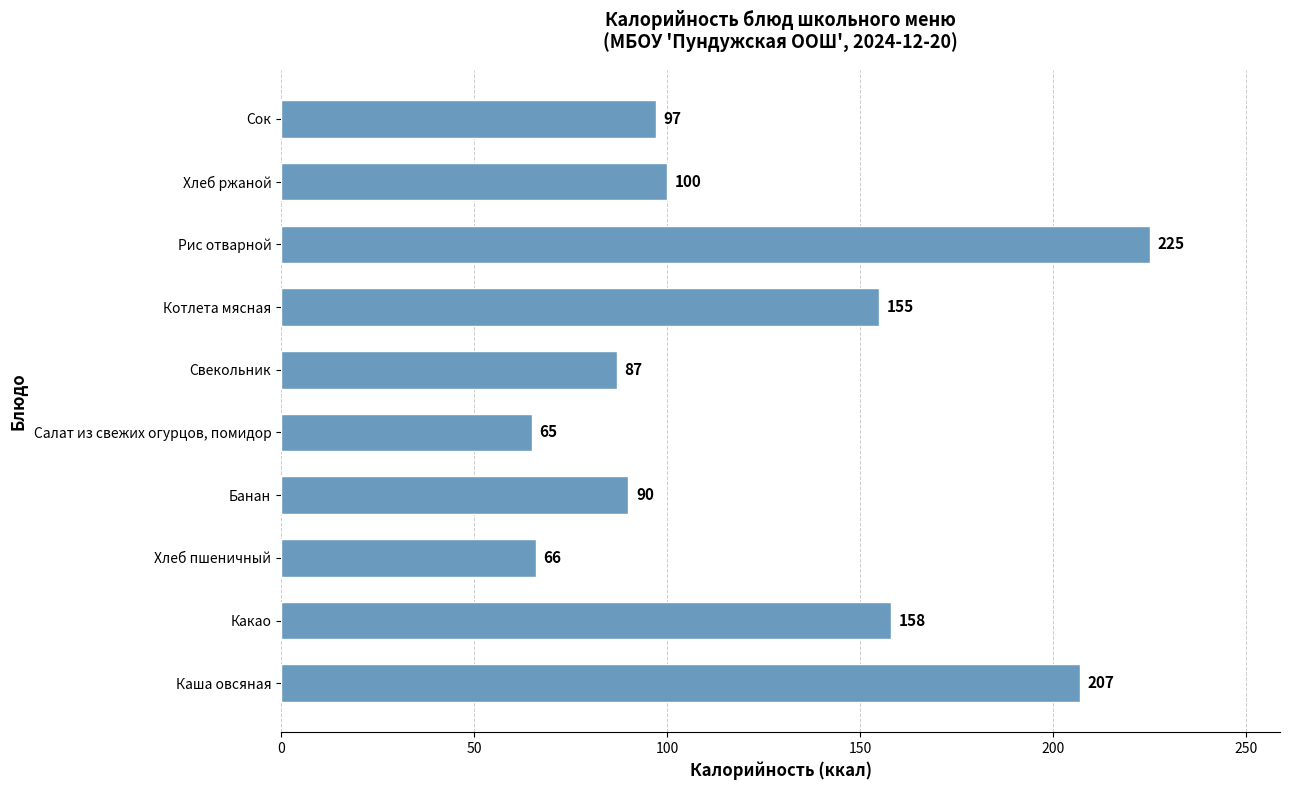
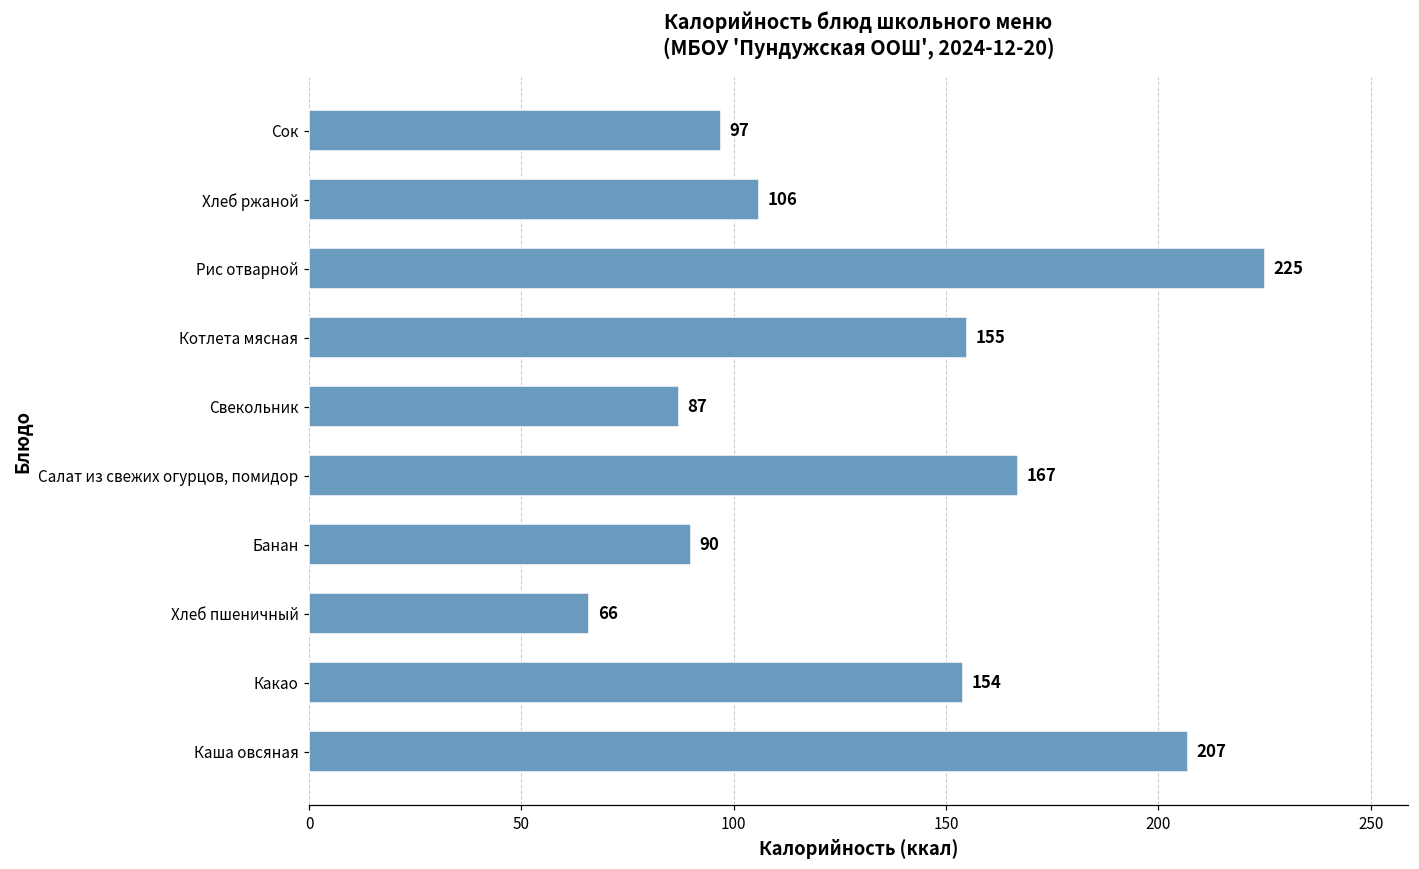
  {
    "Сок": 97,
-   "Хлеб ржаной": 100,
+   "Хлеб ржаной": 106,
    "Рис отварной": 225,
    "Котлета мясная": 155,
    "Свекольник": 87,
-   "Салат из свежих огурцов, помидор": 65,
+   "Салат из свежих огурцов, помидор": 167,
    "Банан": 90,
    "Хлеб пшеничный": 66,
-   "Какао": 158,
+   "Какао": 154,
    "Каша овсяная": 207
  }
